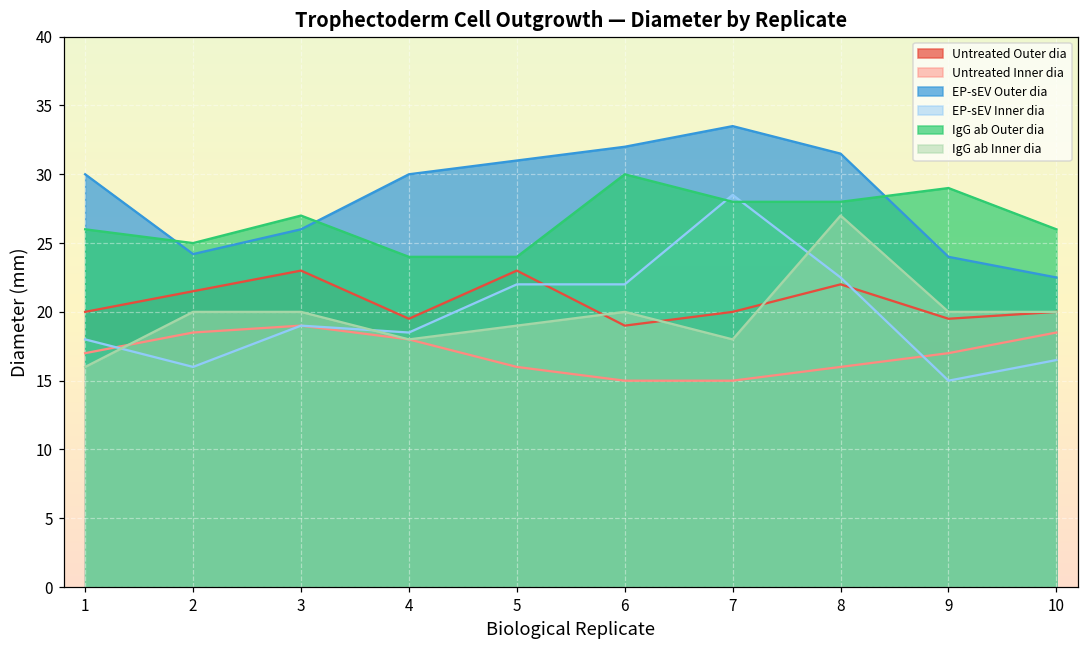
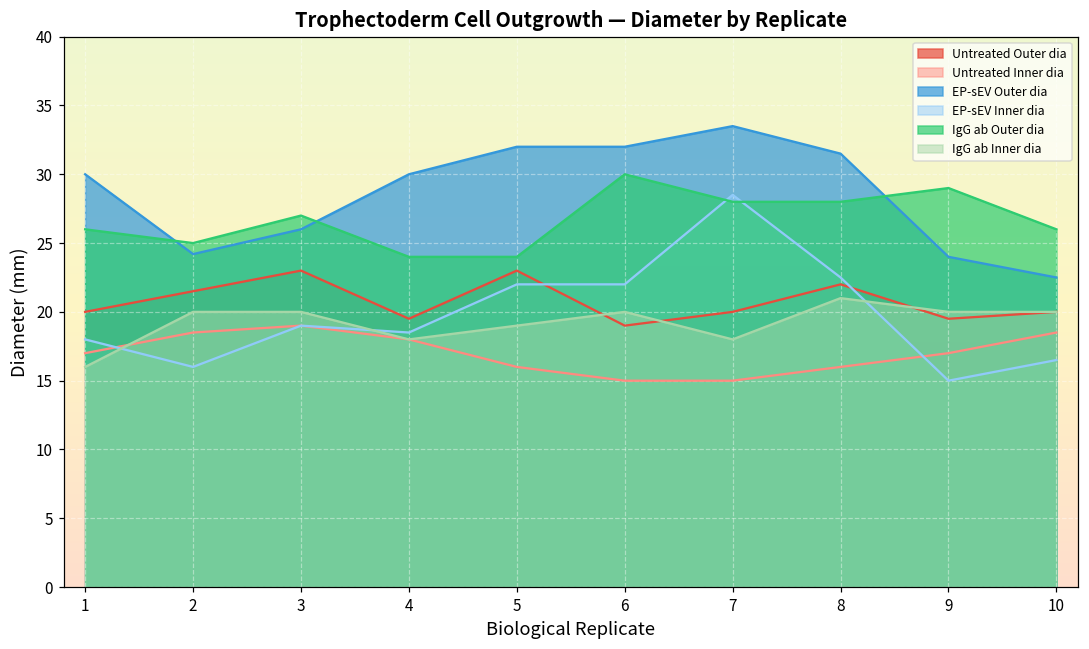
  {
    "Untreated Outer dia": {
      "1": 20,
      "2": 21.5,
      "3": 23,
      "4": 19.5,
      "5": 23,
      "6": 19,
      "7": 20,
      "8": 22,
      "9": 19.5
    },
    "Untreated Inner dia": {
      "1": 17,
      "2": 18.5,
      "5": 16,
      "6": 15,
      "7": 15,
      "8": 16,
      "9": 17,
      "10": 18.5
    },
    "EP-sEV Outer dia": {
      "1": 30,
      "2": 24.2,
      "3": 26,
      "4": 30,
-     "5": 31,
+     "5": 32,
      "6": 32,
      "7": 33.5,
      "8": 31.5,
      "9": 24,
      "10": 22.5
    },
    "EP-sEV Inner dia": {
      "1": 18,
      "2": 16,
      "4": 18.5,
      "5": 22,
      "6": 22,
      "7": 28.5,
      "8": 22.5,
      "9": 15,
      "10": 16.5
    },
    "IgG ab Outer dia": {
      "1": 26,
      "2": 25,
      "3": 27,
      "4": 24,
      "5": 24,
      "6": 30,
      "7": 28,
      "8": 28,
      "9": 29,
      "10": 26
    },
    "IgG ab Inner dia": {
      "1": 16,
      "2": 20,
      "3": 20,
      "5": 19,
      "6": 20,
      "7": 18,
-     "8": 27,
+     "8": 21,
      "9": 20
    }
  }
